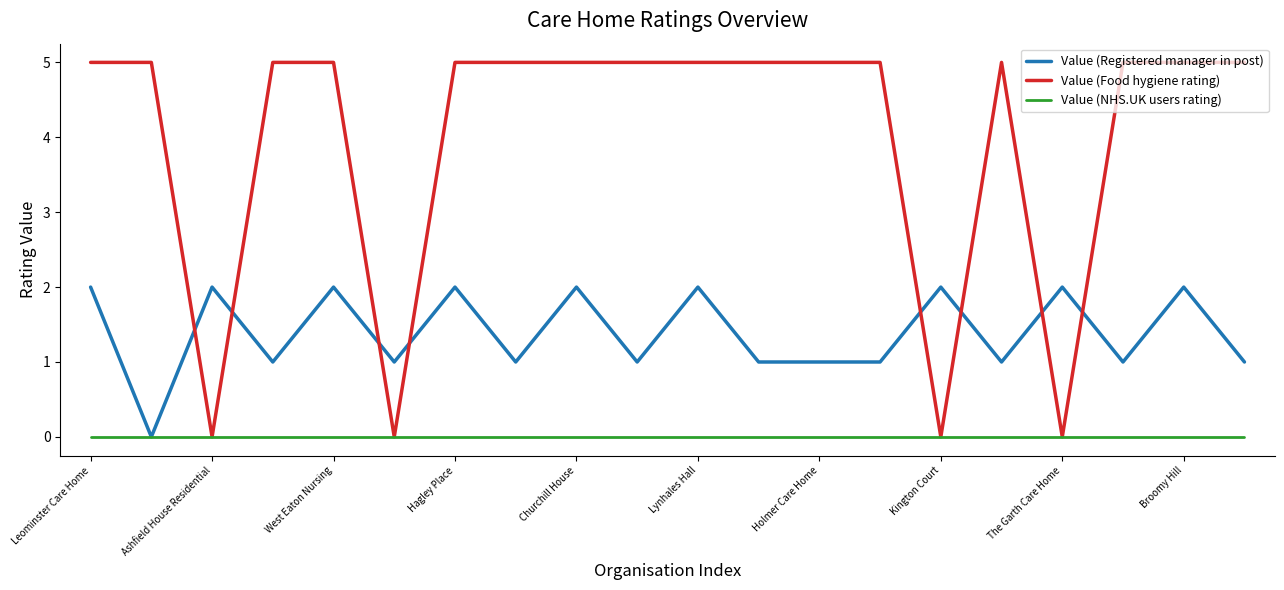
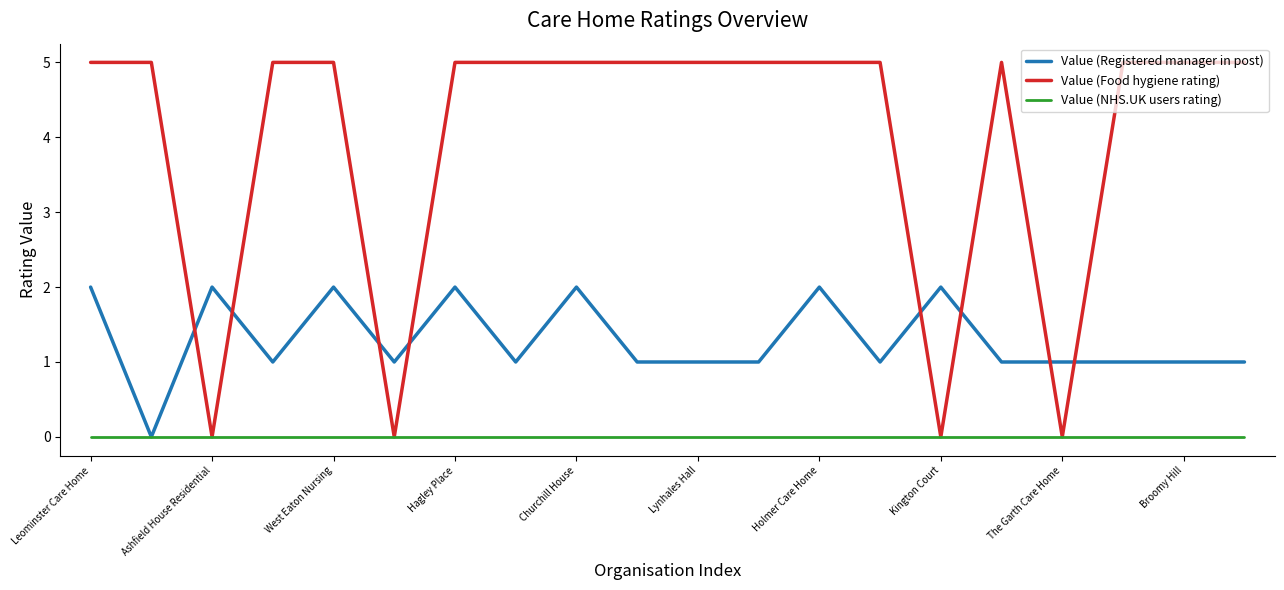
  {
    "Value (Registered manager in post)": {
      "Leominster Care Home": 2,
      "Ashfield House Residential": 2,
      "West Eaton Nursing": 2,
      "Hagley Place": 2,
      "Churchill House": 2,
-     "Lynhales Hall": 2,
-     "Holmer Care Home": 1,
+     "Lynhales Hall": 1,
+     "Holmer Care Home": 2,
      "Kington Court": 2,
-     "The Garth Care Home": 2,
-     "Broomy Hill": 2
+     "The Garth Care Home": 1,
+     "Broomy Hill": 1
    },
    "Value (Food hygiene rating)": {
      "Leominster Care Home": 5,
      "West Eaton Nursing": 5,
      "Hagley Place": 5,
      "Churchill House": 5,
      "Lynhales Hall": 5,
      "Holmer Care Home": 5
    },
    "Value (NHS.UK users rating)": {
      "Leominster Care Home": 0,
      "West Eaton Nursing": 0,
      "Hagley Place": 0,
      "Churchill House": 0,
      "Lynhales Hall": 0,
      "Holmer Care Home": 0,
      "Broomy Hill": 0
    }
  }
